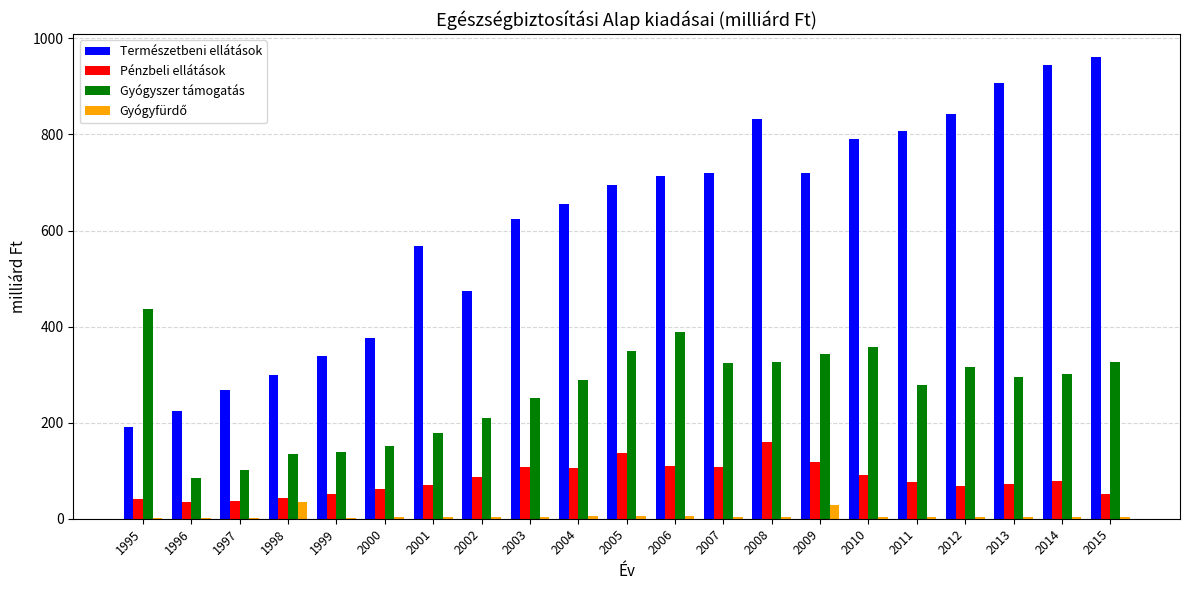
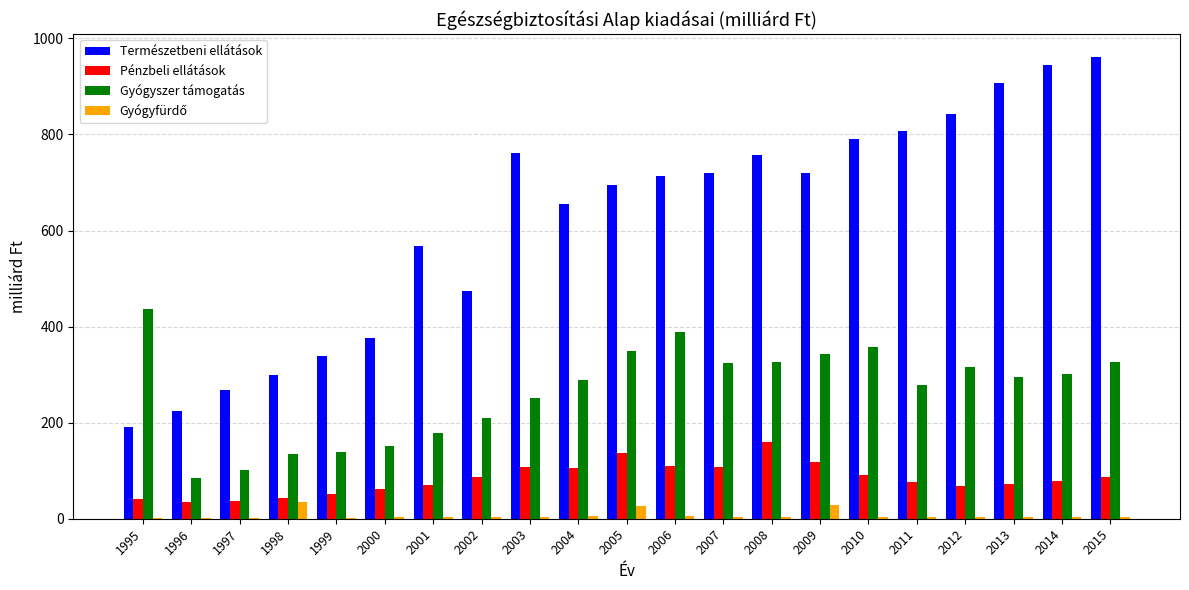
  {
    "Természetbeni ellátások": {
      "1995": 190,
      "1996": 220,
      "1997": 270,
      "1998": 300,
      "1999": 340,
      "2000": 380,
      "2001": 570,
      "2002": 470,
-     "2003": 620,
+     "2003": 760,
      "2004": 650,
      "2005": 690,
      "2006": 710,
      "2007": 720,
-     "2008": 830,
+     "2008": 760,
      "2009": 720,
      "2010": 790,
      "2011": 810,
      "2012": 840,
      "2013": 910,
      "2014": 950,
      "2015": 960
    },
    "Pénzbeli ellátások": {
      "1995": 40,
      "1996": 30,
      "1997": 40,
      "1998": 40,
      "1999": 50,
      "2000": 60,
      "2001": 70,
      "2002": 90,
      "2003": 110,
      "2004": 100,
      "2005": 140,
      "2006": 110,
      "2007": 110,
      "2008": 160,
      "2009": 120,
      "2010": 90,
      "2011": 80,
      "2012": 70,
      "2013": 70,
      "2014": 80,
-     "2015": 50
+     "2015": 90
    },
    "Gyógyszer támogatás": {
      "1995": 440,
      "1996": 90,
      "1997": 100,
      "1998": 140,
      "1999": 140,
      "2000": 150,
      "2001": 180,
      "2002": 210,
      "2003": 250,
      "2004": 290,
      "2005": 350,
      "2006": 390,
      "2007": 320,
      "2008": 330,
      "2009": 340,
      "2010": 360,
      "2011": 280,
      "2012": 320,
      "2013": 300,
      "2014": 300,
      "2015": 330
    },
    "Gyógyfürdő": {
      "1998": 30,
-     "2005": 0,
+     "2005": 30,
      "2009": 30
    }
  }
